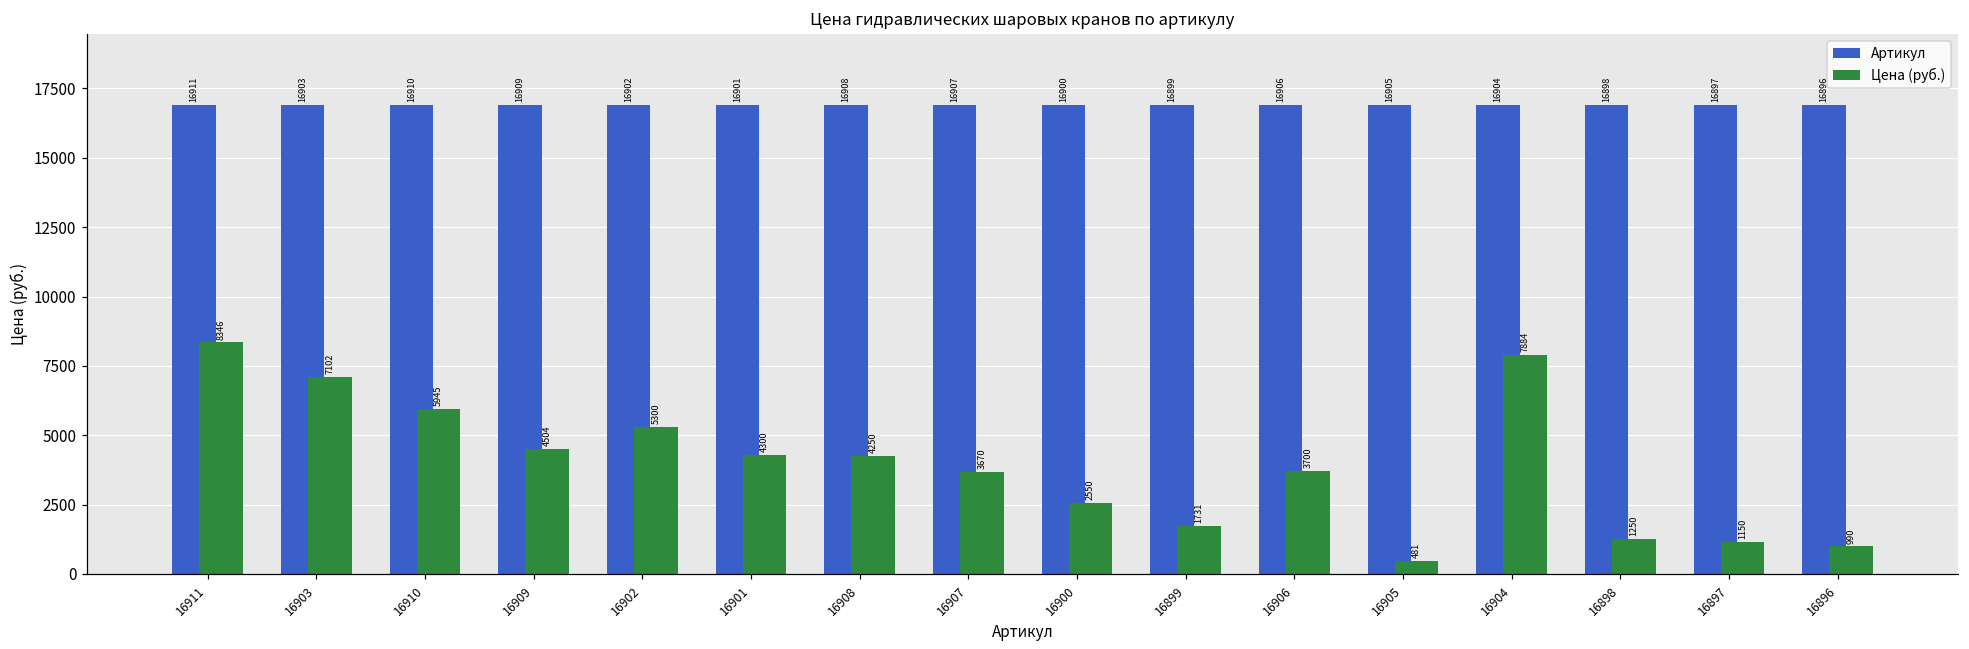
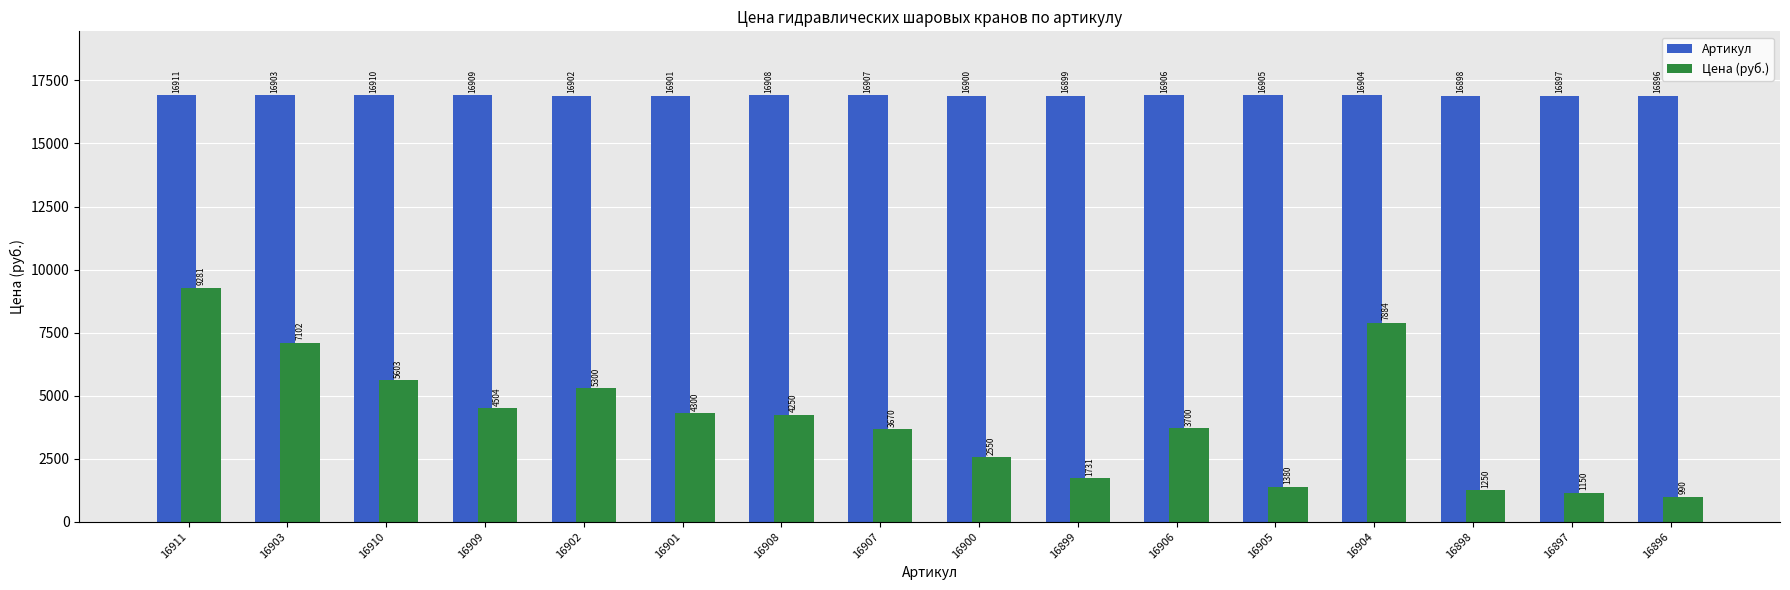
  {
    "Артикул": {
      "16911": 16911,
      "16903": 16903,
      "16910": 16910,
      "16909": 16909,
      "16902": 16902,
      "16901": 16901,
      "16908": 16908,
      "16907": 16907,
      "16900": 16900,
      "16899": 16899,
      "16906": 16906,
      "16905": 16905,
      "16904": 16904,
      "16898": 16898,
      "16897": 16897
    },
    "Цена (руб.)": {
-     "16911": 8346,
+     "16911": 9281,
      "16903": 7102,
-     "16910": 5945,
+     "16910": 5603,
      "16909": 4504,
      "16902": 5300,
      "16901": 4300,
      "16908": 4250,
      "16907": 3670,
      "16900": 2550,
      "16899": 1731,
      "16906": 3700,
-     "16905": 481,
+     "16905": 1380,
      "16904": 7884,
      "16898": 1250,
      "16897": 1150,
      "16896": 990
    }
  }
